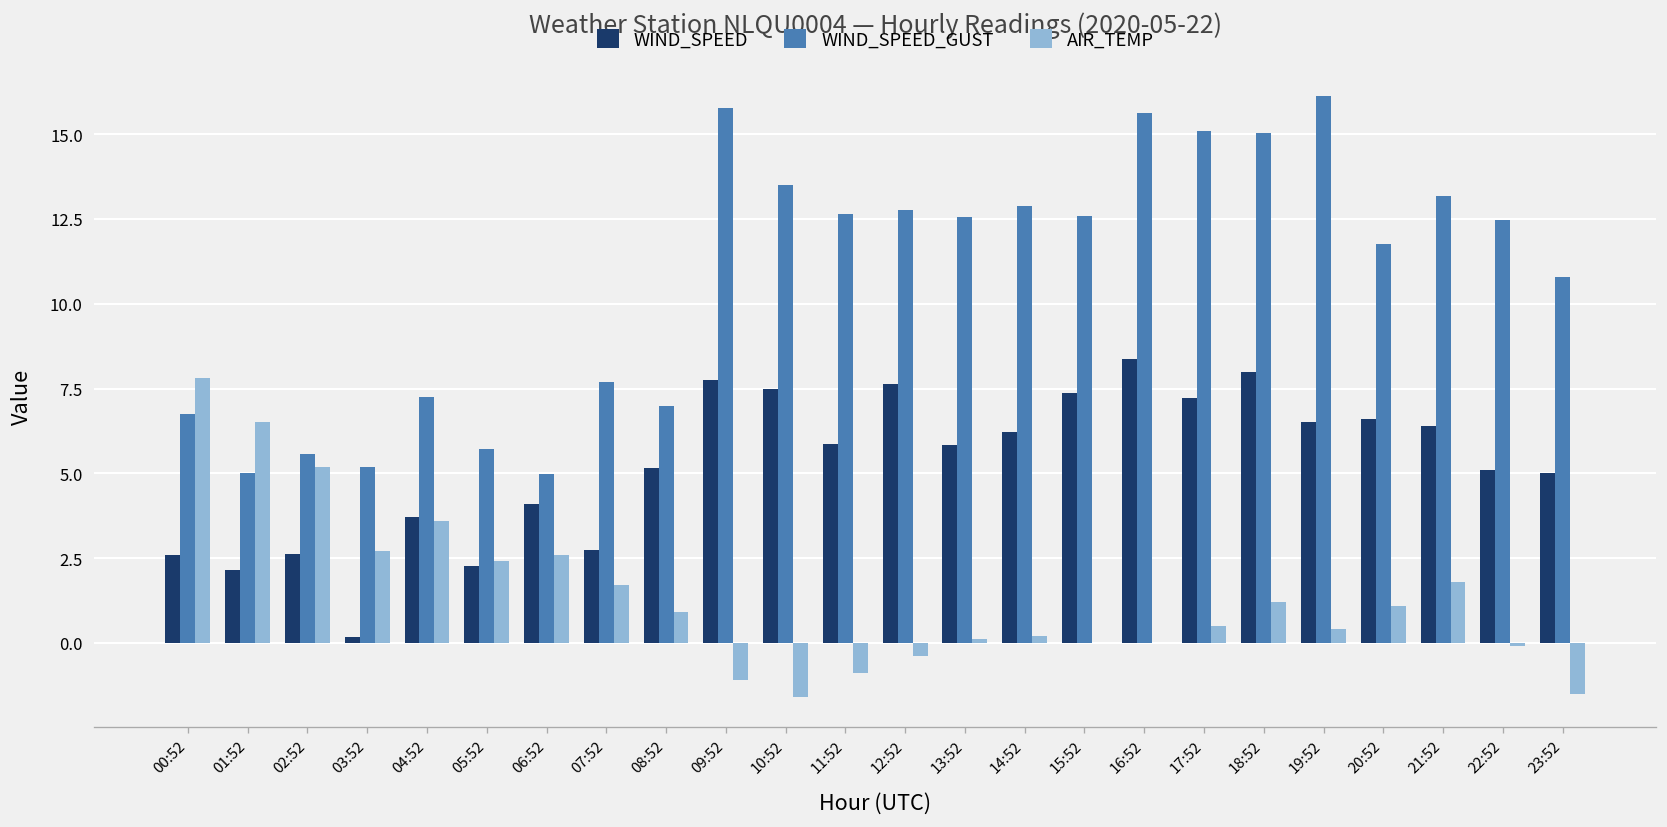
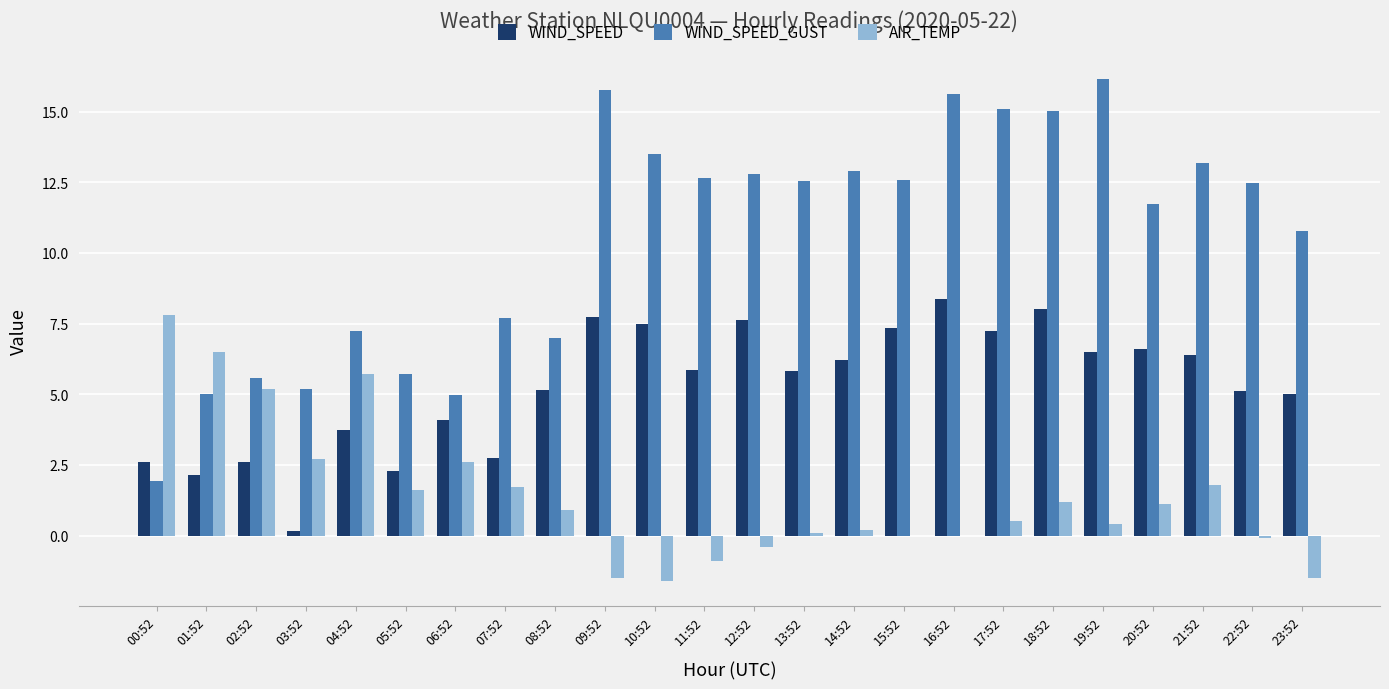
  {
    "WIND_SPEED": {
      "00:52": 2.6,
      "01:52": 2.1,
      "02:52": 2.6,
      "03:52": 0.2,
      "04:52": 3.7,
      "05:52": 2.3,
      "06:52": 4.1,
      "07:52": 2.8,
      "08:52": 5.2,
      "09:52": 7.7,
      "10:52": 7.5,
      "11:52": 5.9,
      "12:52": 7.6,
      "13:52": 5.8,
      "14:52": 6.2,
      "15:52": 7.4,
      "16:52": 8.4,
      "17:52": 7.2,
      "18:52": 8.0,
      "19:52": 6.5,
      "20:52": 6.6,
      "21:52": 6.4,
      "22:52": 5.1,
      "23:52": 5.0
    },
    "WIND_SPEED_GUST": {
-     "00:52": 6.8,
+     "00:52": 1.9,
      "01:52": 5.0,
      "02:52": 5.6,
      "03:52": 5.2,
      "04:52": 7.3,
      "05:52": 5.7,
      "06:52": 5.0,
      "07:52": 7.7,
      "08:52": 7.0,
      "09:52": 15.8,
      "10:52": 13.5,
      "11:52": 12.6,
      "12:52": 12.8,
      "13:52": 12.6,
      "14:52": 12.9,
      "15:52": 12.6,
      "16:52": 15.6,
      "17:52": 15.1,
      "18:52": 15.0,
      "19:52": 16.1,
      "20:52": 11.7,
      "21:52": 13.2,
      "22:52": 12.5,
      "23:52": 10.8
    },
    "AIR_TEMP": {
      "00:52": 7.8,
      "01:52": 6.5,
      "02:52": 5.2,
      "03:52": 2.7,
-     "04:52": 3.6,
-     "05:52": 2.4,
+     "04:52": 5.7,
+     "05:52": 1.6,
      "06:52": 2.6,
      "07:52": 1.7,
      "08:52": 0.9,
-     "09:52": -1.1,
+     "09:52": -1.5,
      "10:52": -1.6,
      "11:52": -0.9,
      "12:52": -0.4,
      "13:52": 0.1,
      "14:52": 0.2,
      "15:52": 0.0,
      "16:52": 0.0,
      "17:52": 0.5,
      "18:52": 1.2,
      "19:52": 0.4,
      "20:52": 1.1,
      "21:52": 1.8,
      "22:52": -0.1,
      "23:52": -1.5
    }
  }
